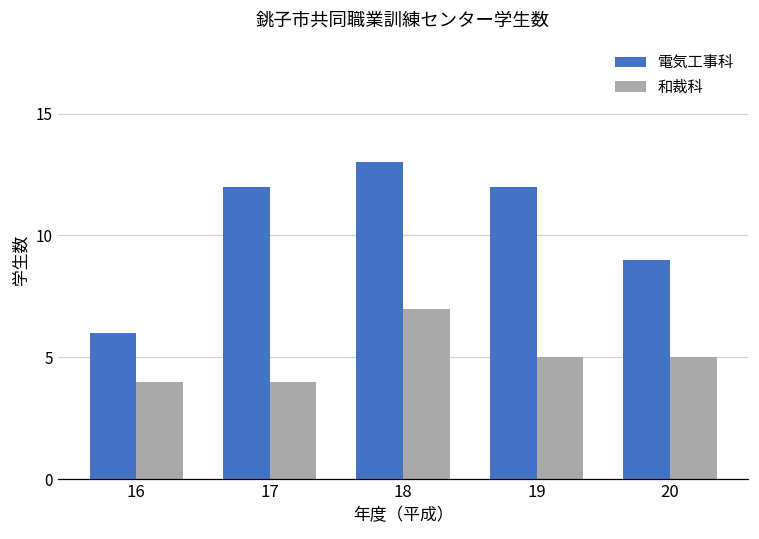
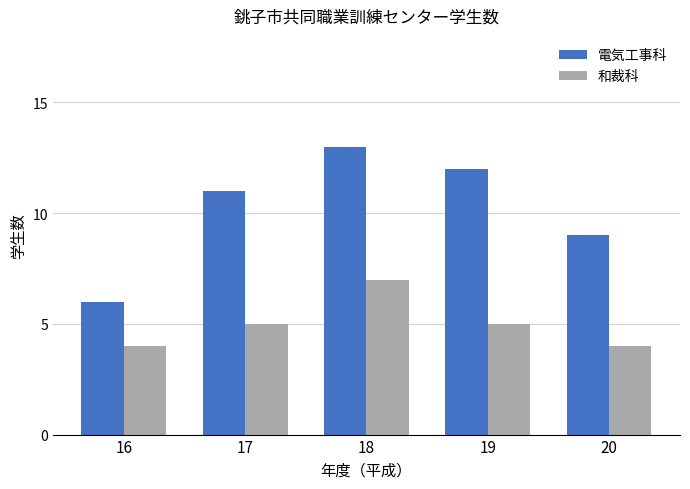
  {
    "電気工事科": {
      "16": 6,
-     "17": 12,
+     "17": 11,
      "18": 13,
      "19": 12,
      "20": 9
    },
    "和裁科": {
      "16": 4,
-     "17": 4,
+     "17": 5,
      "18": 7,
      "19": 5,
-     "20": 5
+     "20": 4
    }
  }
